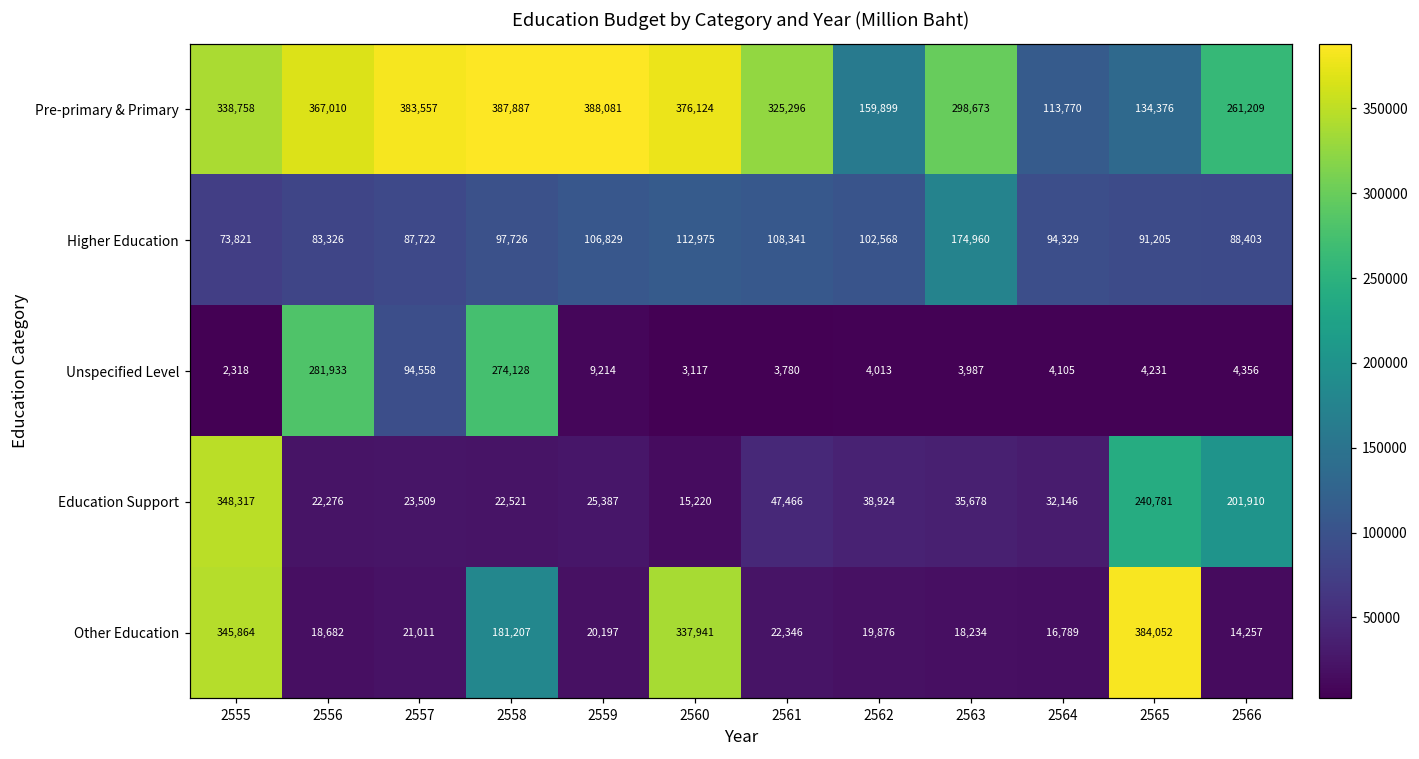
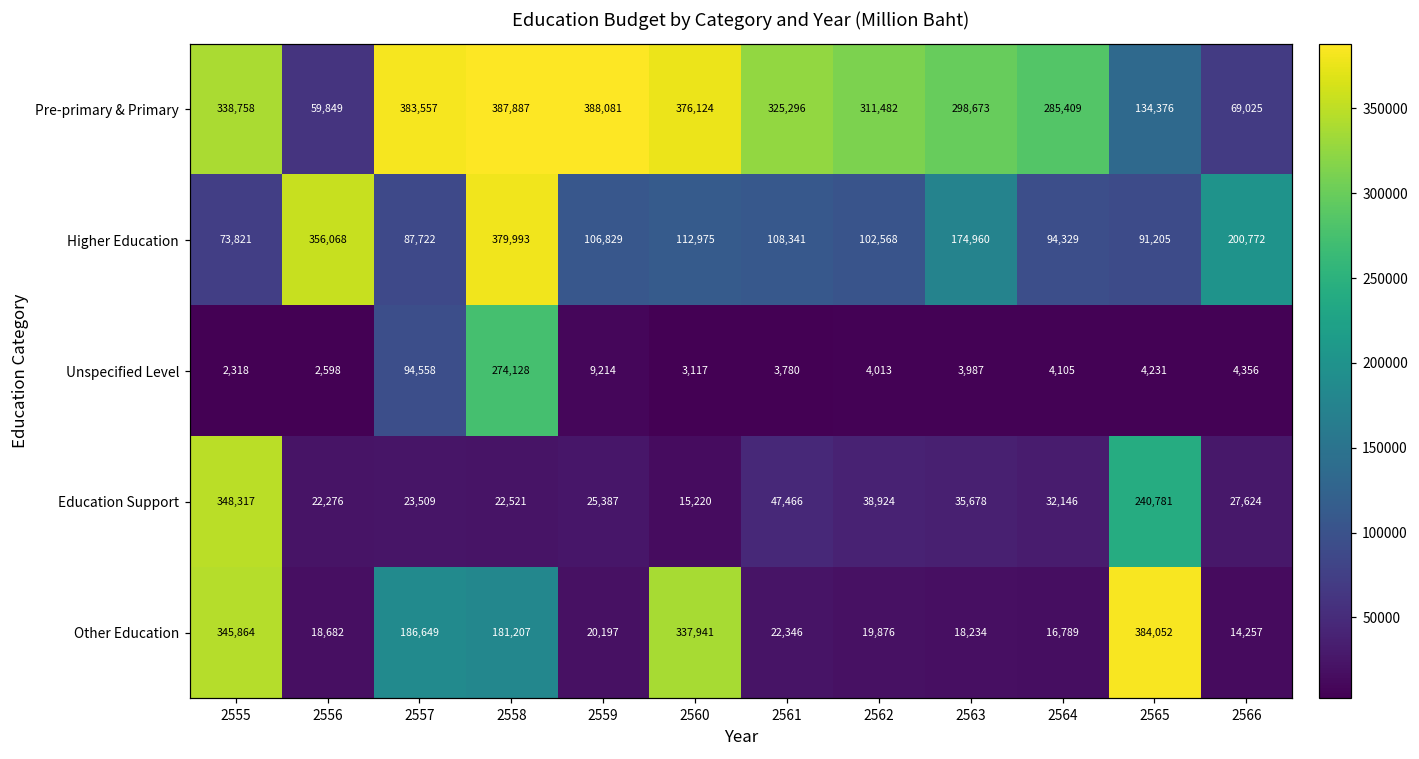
  {
    "Pre-primary & Primary": {
      "2555": "338,758",
-     "2556": "367,010",
+     "2556": "59,849",
      "2557": "383,557",
      "2558": "387,887",
      "2559": "388,081",
      "2560": "376,124",
      "2561": "325,296",
-     "2562": "159,899",
+     "2562": "311,482",
      "2563": "298,673",
-     "2564": "113,770",
+     "2564": "285,409",
      "2565": "134,376",
-     "2566": "261,209"
+     "2566": "69,025"
    },
    "Higher Education": {
      "2555": "73,821",
-     "2556": "83,326",
+     "2556": "356,068",
      "2557": "87,722",
-     "2558": "97,726",
+     "2558": "379,993",
      "2559": "106,829",
      "2560": "112,975",
      "2561": "108,341",
      "2562": "102,568",
      "2563": "174,960",
      "2564": "94,329",
      "2565": "91,205",
-     "2566": "88,403"
+     "2566": "200,772"
    },
    "Unspecified Level": {
      "2555": "2,318",
-     "2556": "281,933",
+     "2556": "2,598",
      "2557": "94,558",
      "2558": "274,128",
      "2559": "9,214",
      "2560": "3,117",
      "2561": "3,780",
      "2562": "4,013",
      "2563": "3,987",
      "2564": "4,105",
      "2565": "4,231",
      "2566": "4,356"
    },
    "Education Support": {
      "2555": "348,317",
      "2556": "22,276",
      "2557": "23,509",
      "2558": "22,521",
      "2559": "25,387",
      "2560": "15,220",
      "2561": "47,466",
      "2562": "38,924",
      "2563": "35,678",
      "2564": "32,146",
      "2565": "240,781",
-     "2566": "201,910"
+     "2566": "27,624"
    },
    "Other Education": {
      "2555": "345,864",
      "2556": "18,682",
-     "2557": "21,011",
+     "2557": "186,649",
      "2558": "181,207",
      "2559": "20,197",
      "2560": "337,941",
      "2561": "22,346",
      "2562": "19,876",
      "2563": "18,234",
      "2564": "16,789",
      "2565": "384,052",
      "2566": "14,257"
    }
  }
